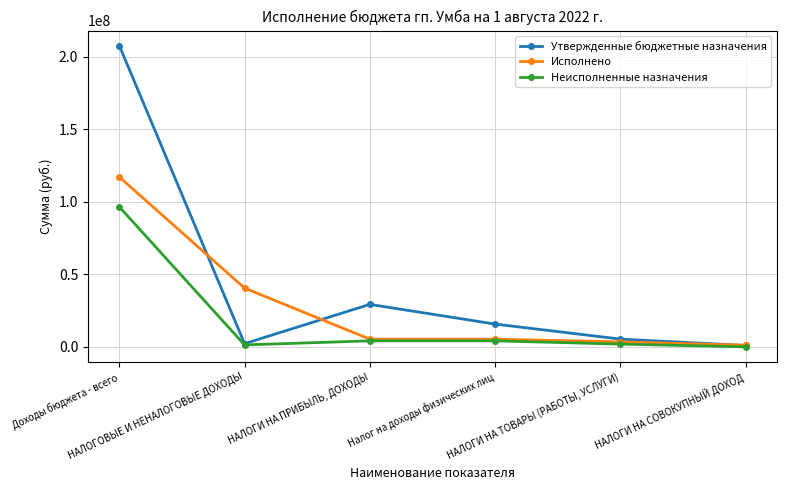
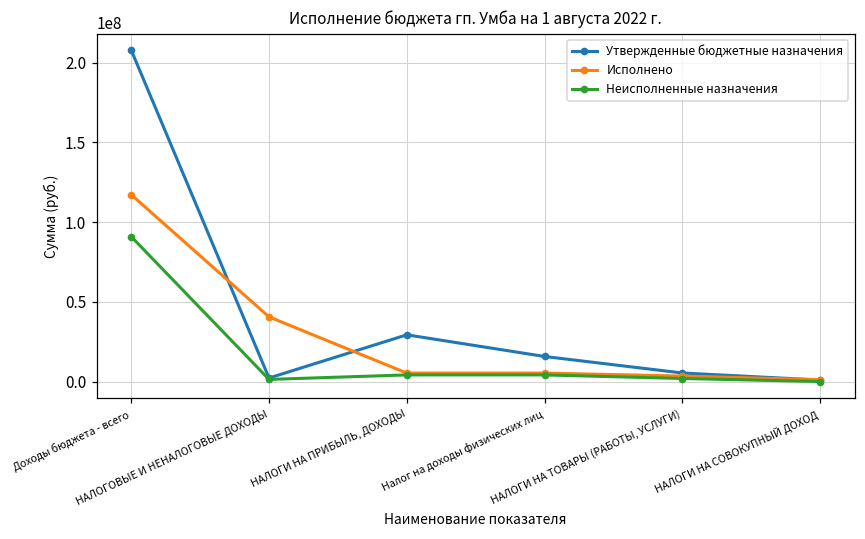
  {
    "Утвержденные бюджетные назначения": {
      "Доходы бюджета - всего": 208000000,
      "НАЛОГИ НА ПРИБЫЛЬ, ДОХОДЫ": 29000000,
      "Налог на доходы физических лиц": 16000000,
      "НАЛОГИ НА ТОВАРЫ (РАБОТЫ, УСЛУГИ)": 5000000
    },
    "Исполнено": {
      "Доходы бюджета - всего": 117000000,
      "НАЛОГОВЫЕ И НЕНАЛОГОВЫЕ ДОХОДЫ": 41000000
    },
    "Неисполненные назначения": {
-     "Доходы бюджета - всего": 97000000
+     "Доходы бюджета - всего": 91000000
    }
  }
